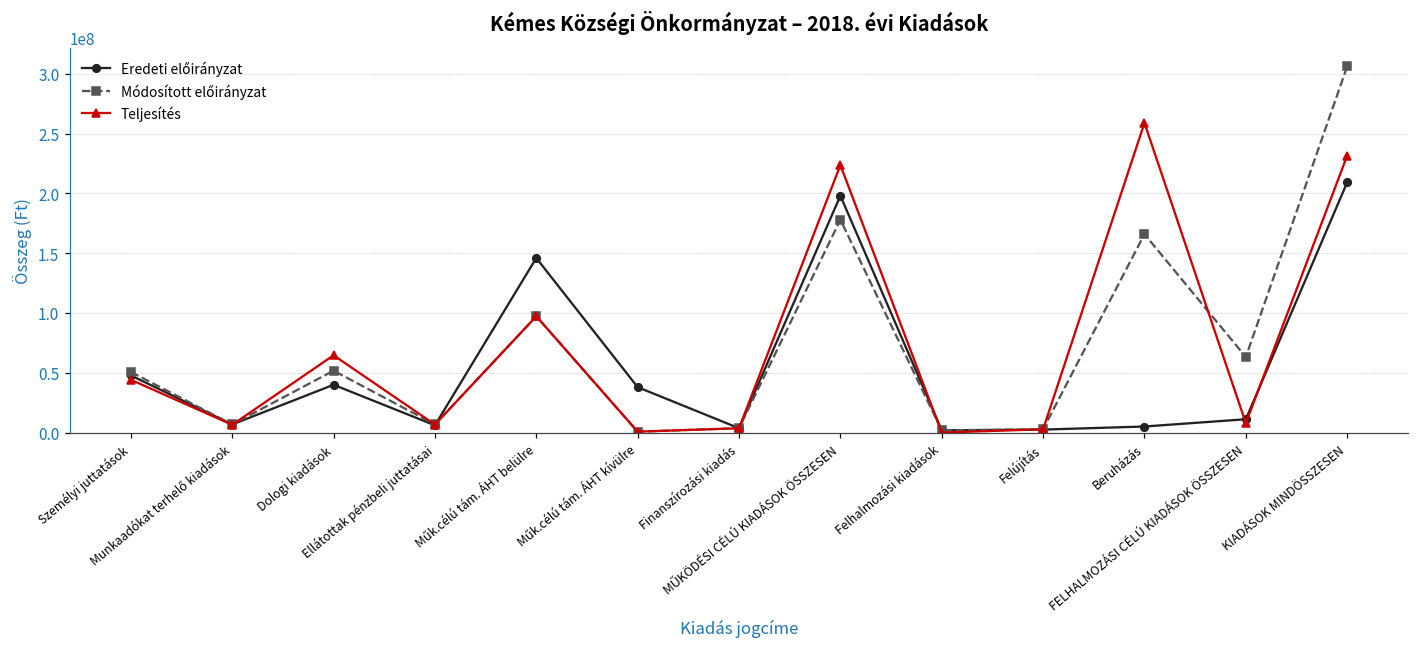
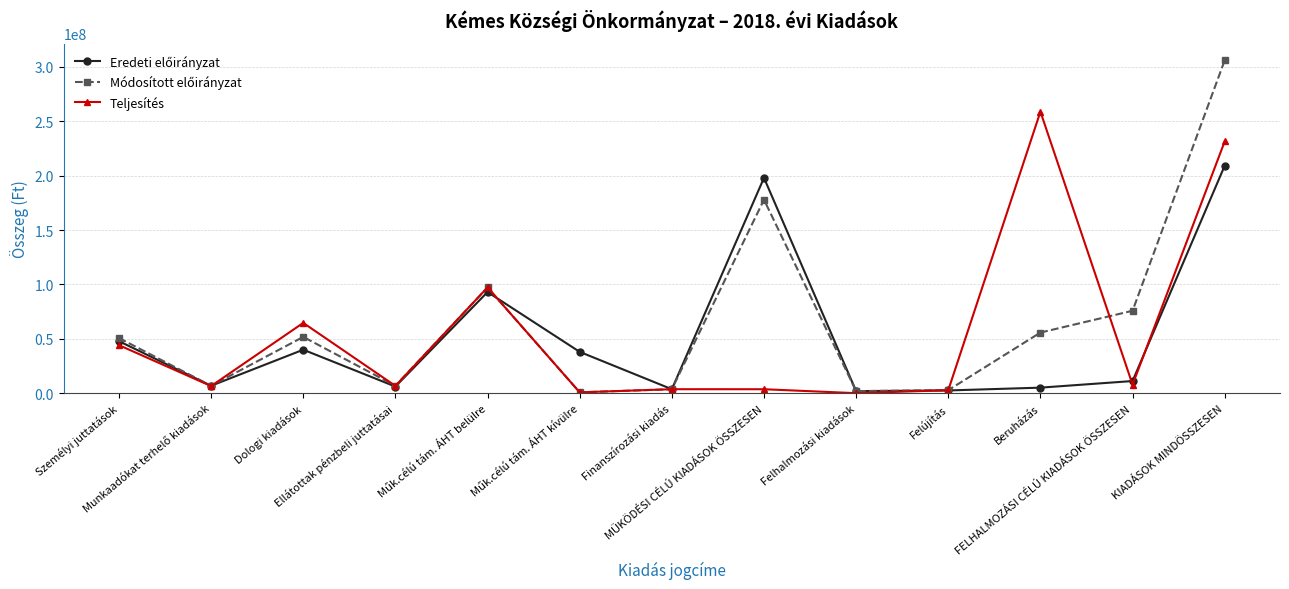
  {
    "Eredeti előirányzat": {
      "Személyi juttatások": 48000000,
      "Dologi kiadások": 40000000,
-     "Műk.célú tám. ÁHT belülre": 146000000,
+     "Műk.célú tám. ÁHT belülre": 93000000,
      "Műk.célú tám. ÁHT kívülre": 38000000,
      "MŰKÖDÉSI CÉLÚ KIADÁSOK ÖSSZESEN": 198000000,
      "Beruházás": 5000000,
      "FELHALMOZÁSI CÉLÚ KIADÁSOK ÖSSZESEN": 11000000,
      "KIADÁSOK MINDÖSSZESEN": 209000000
    },
    "Módosított előirányzat": {
      "Személyi juttatások": 51000000,
      "Dologi kiadások": 52000000,
      "MŰKÖDÉSI CÉLÚ KIADÁSOK ÖSSZESEN": 178000000,
-     "Beruházás": 166000000,
-     "FELHALMOZÁSI CÉLÚ KIADÁSOK ÖSSZESEN": 63000000,
+     "Beruházás": 56000000,
+     "FELHALMOZÁSI CÉLÚ KIADÁSOK ÖSSZESEN": 76000000,
      "KIADÁSOK MINDÖSSZESEN": 306000000
    },
    "Teljesítés": {
      "Személyi juttatások": 44000000,
      "Dologi kiadások": 65000000,
-     "MŰKÖDÉSI CÉLÚ KIADÁSOK ÖSSZESEN": 224000000,
+     "MŰKÖDÉSI CÉLÚ KIADÁSOK ÖSSZESEN": 4000000,
      "Beruházás": 259000000,
      "FELHALMOZÁSI CÉLÚ KIADÁSOK ÖSSZESEN": 8000000,
      "KIADÁSOK MINDÖSSZESEN": 232000000
    }
  }
